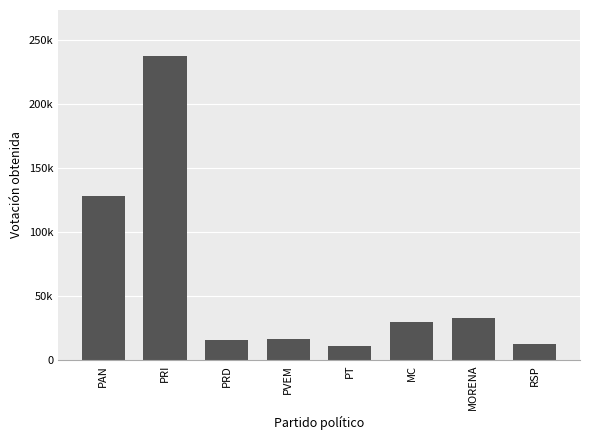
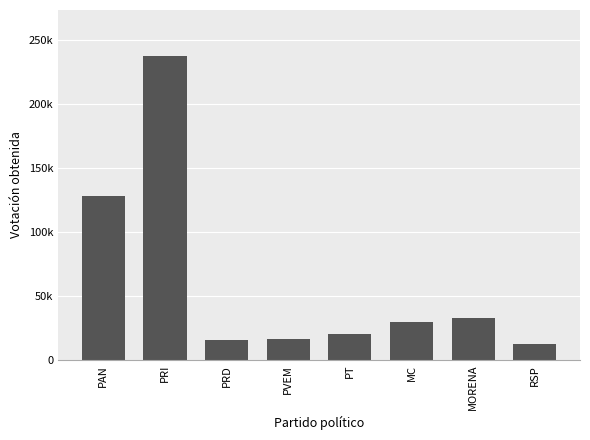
  {
    "PAN": 128000,
    "PRI": 237000,
    "PRD": 15000,
    "PVEM": 16000,
-   "PT": 11000,
+   "PT": 21000,
    "MC": 30000,
    "MORENA": 32000,
    "RSP": 12000
  }
